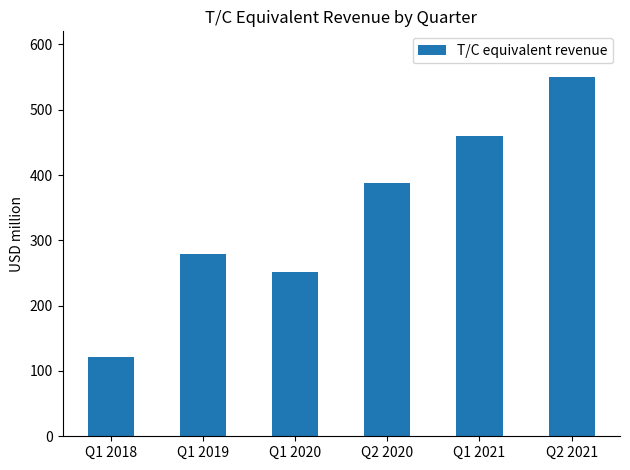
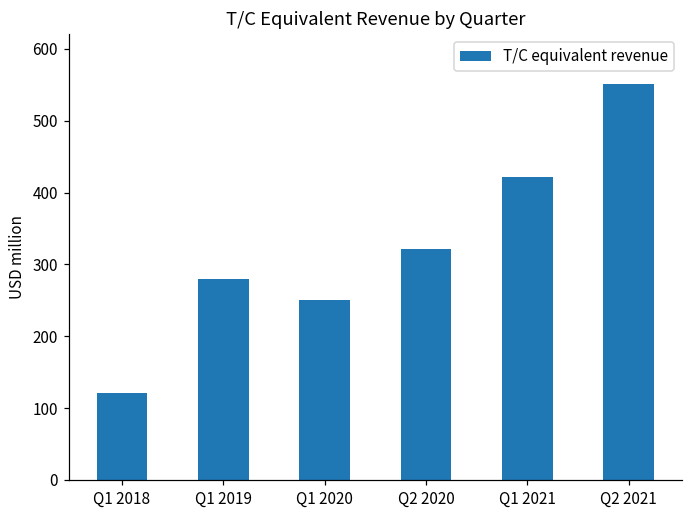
  {
    "Q1 2018": 120,
    "Q1 2019": 280,
    "Q1 2020": 250,
-   "Q2 2020": 390,
-   "Q1 2021": 460,
+   "Q2 2020": 320,
+   "Q1 2021": 420,
    "Q2 2021": 550
  }
